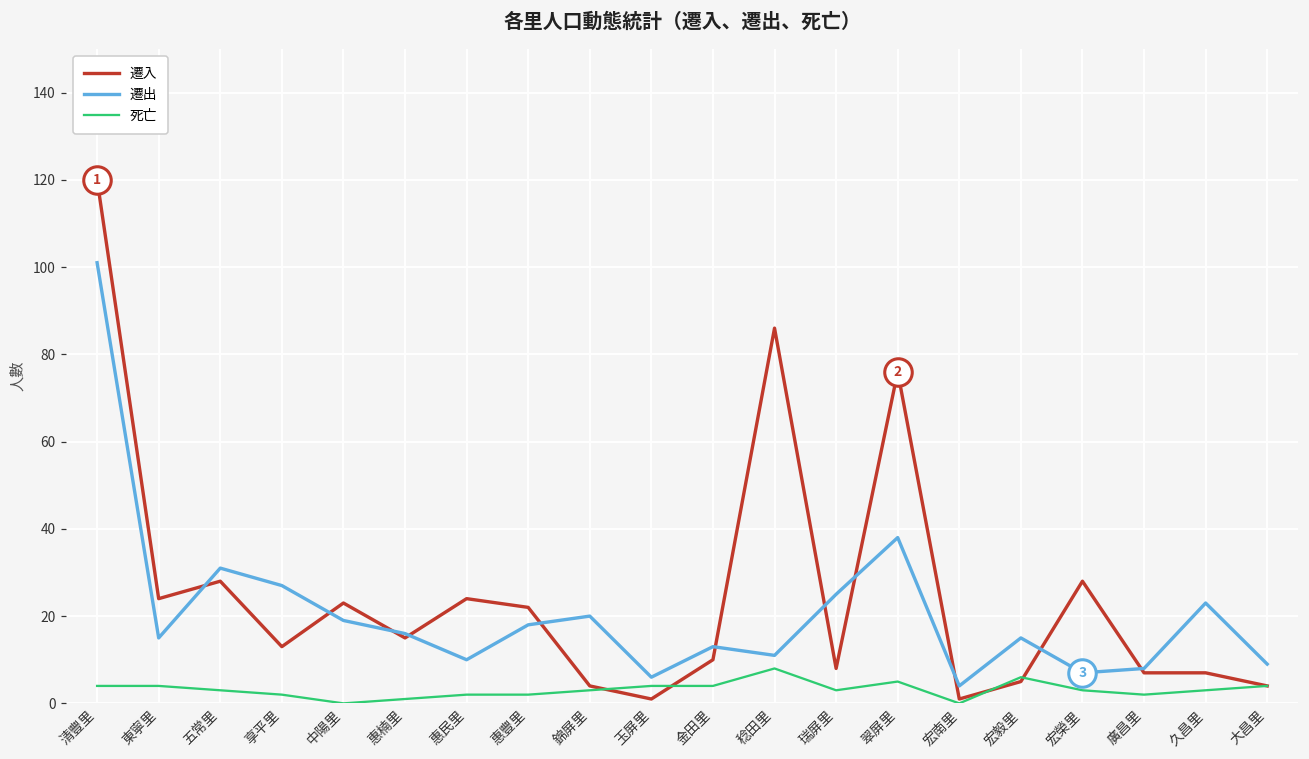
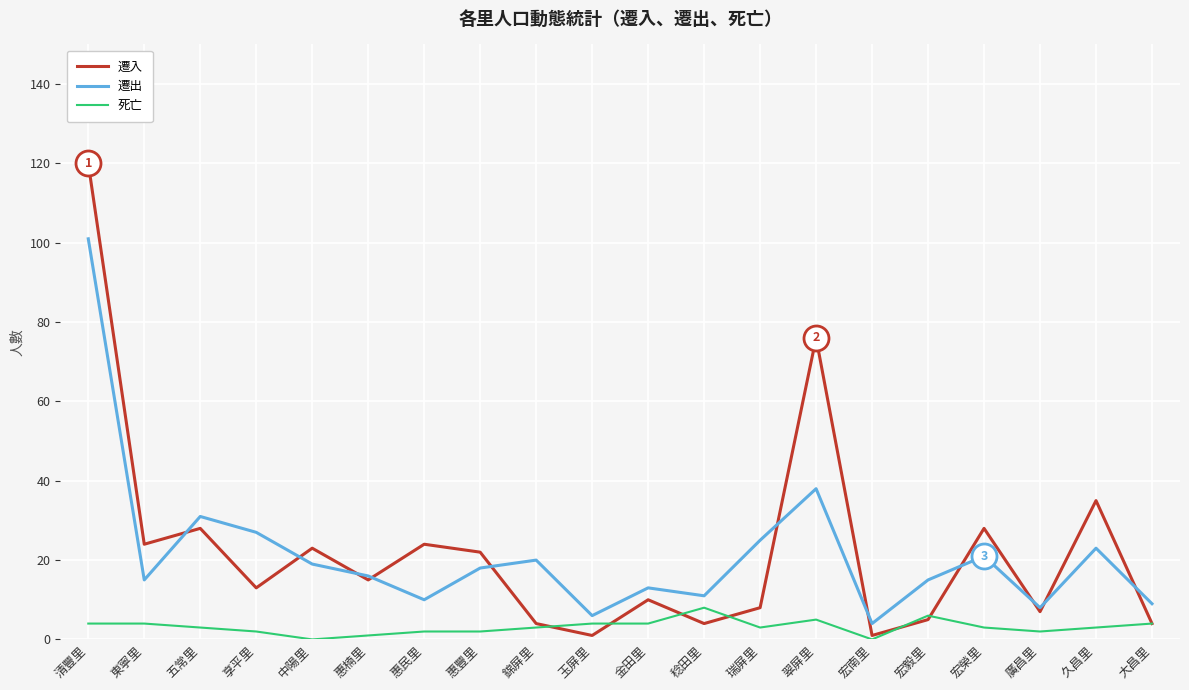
  {
    "遷入": {
      "東寧里": 24,
      "五常里": 28,
      "享平里": 13,
      "中陽里": 23,
      "惠楠里": 15,
      "惠民里": 24,
      "惠豐里": 22,
      "錦屏里": 4,
      "玉屏里": 1,
      "金田里": 10,
-     "稔田里": 86,
+     "稔田里": 4,
      "瑞屏里": 8,
      "宏南里": 1,
      "宏毅里": 5,
      "宏榮里": 28,
      "廣昌里": 7,
-     "久昌里": 7
+     "久昌里": 35
    },
    "遷出": {
      "清豐里": 101,
      "東寧里": 15,
      "五常里": 31,
      "享平里": 27,
      "中陽里": 19,
      "惠楠里": 16,
      "惠民里": 10,
      "惠豐里": 18,
      "錦屏里": 20,
      "玉屏里": 6,
      "金田里": 13,
      "稔田里": 11,
      "瑞屏里": 25,
      "翠屏里": 38,
      "宏南里": 4,
      "宏毅里": 15,
-     "宏榮里": 7,
+     "宏榮里": 21,
      "廣昌里": 8,
      "久昌里": 23,
      "大昌里": 9
    },
    "死亡": {
      "清豐里": 4,
      "東寧里": 4,
      "五常里": 3,
      "享平里": 2,
      "中陽里": 0,
      "惠楠里": 1,
      "惠民里": 2,
      "惠豐里": 2,
      "錦屏里": 3,
      "玉屏里": 4,
      "金田里": 4,
      "稔田里": 8,
      "瑞屏里": 3,
      "翠屏里": 5,
      "宏南里": 0,
      "宏毅里": 6,
      "廣昌里": 2,
      "久昌里": 3
    }
  }
